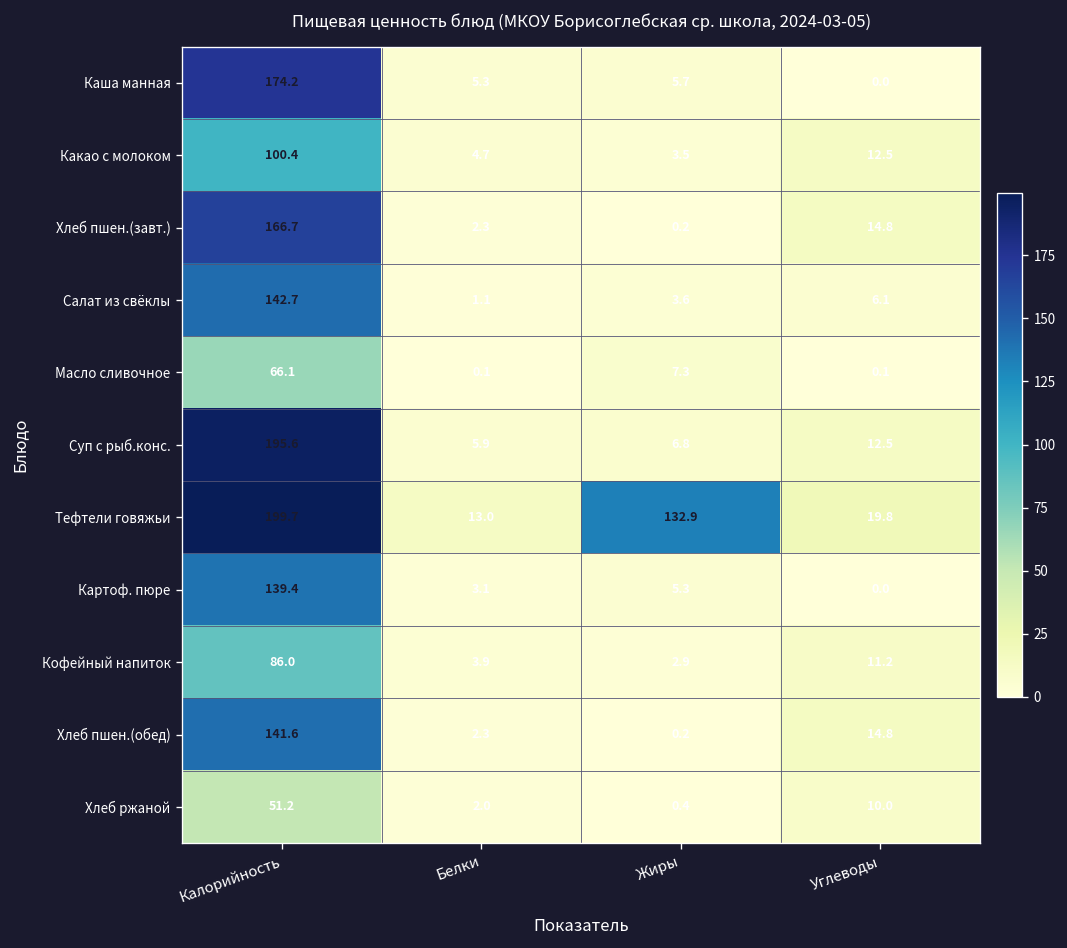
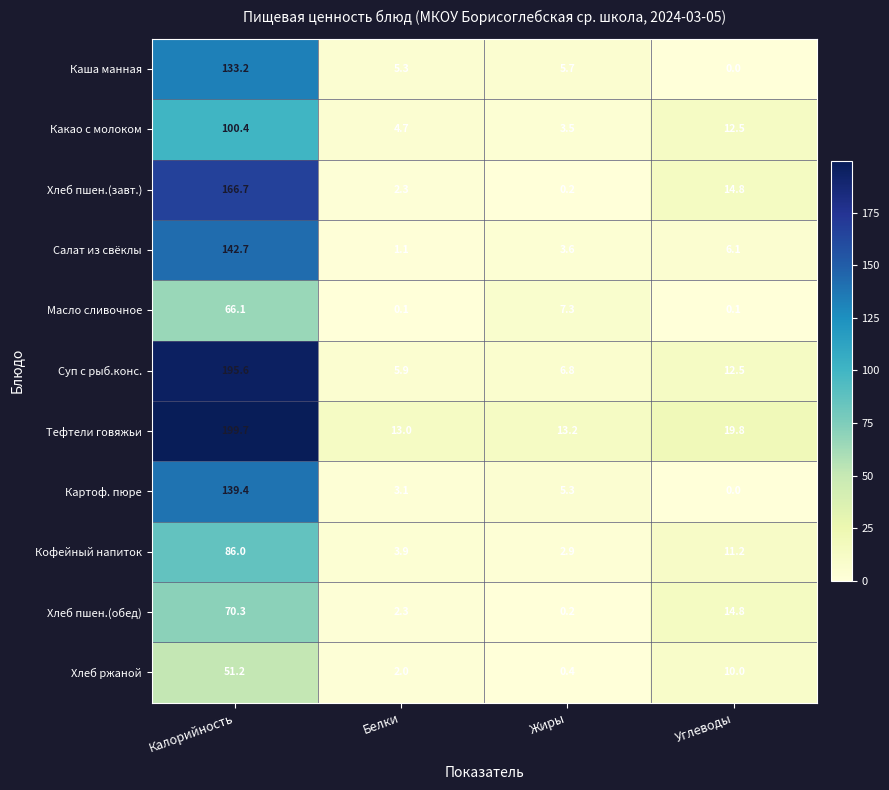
  {
    "Каша манная": {
-     "Калорийность": 174.2
+     "Калорийность": 133.2
    },
    "Какао с молоком": {
      "Калорийность": 100.4,
      "Углеводы": 12.5
    },
    "Хлеб пшен.(завт.)": {
      "Калорийность": 166.7,
      "Углеводы": 14.8
    },
    "Салат из свёклы": {
      "Калорийность": 142.7
    },
    "Масло сливочное": {
      "Калорийность": 66.1,
      "Жиры": 7.3
    },
    "Суп с рыб.конс.": {
      "Калорийность": 195.6,
      "Жиры": 6.8,
      "Углеводы": 12.5
    },
    "Тефтели говяжьи": {
      "Белки": 13.0,
-     "Жиры": 132.9,
+     "Жиры": 13.2,
      "Углеводы": 19.8
    },
    "Картоф. пюре": {
      "Калорийность": 139.4
    },
    "Кофейный напиток": {
      "Калорийность": 86.0,
      "Углеводы": 11.2
    },
    "Хлеб пшен.(обед)": {
-     "Калорийность": 141.6,
+     "Калорийность": 70.3,
      "Углеводы": 14.8
    },
    "Хлеб ржаной": {
      "Калорийность": 51.2,
      "Углеводы": 10.0
    }
  }
